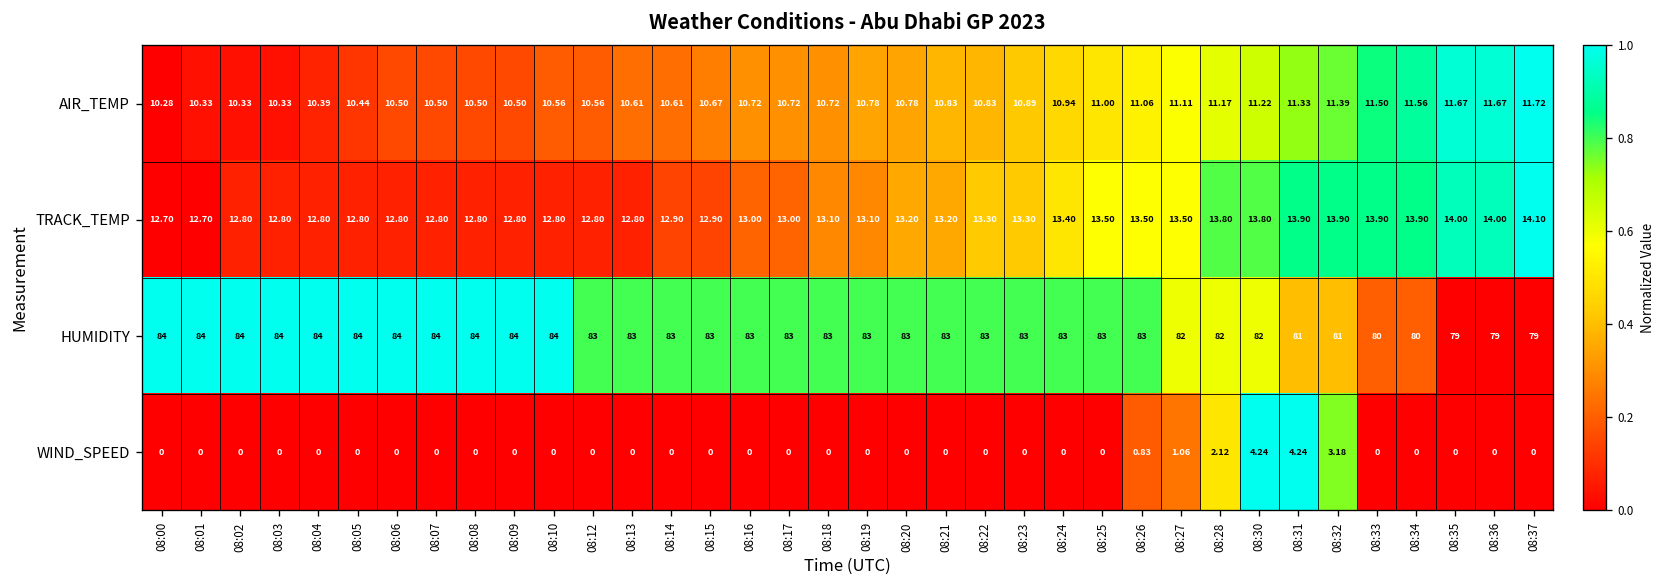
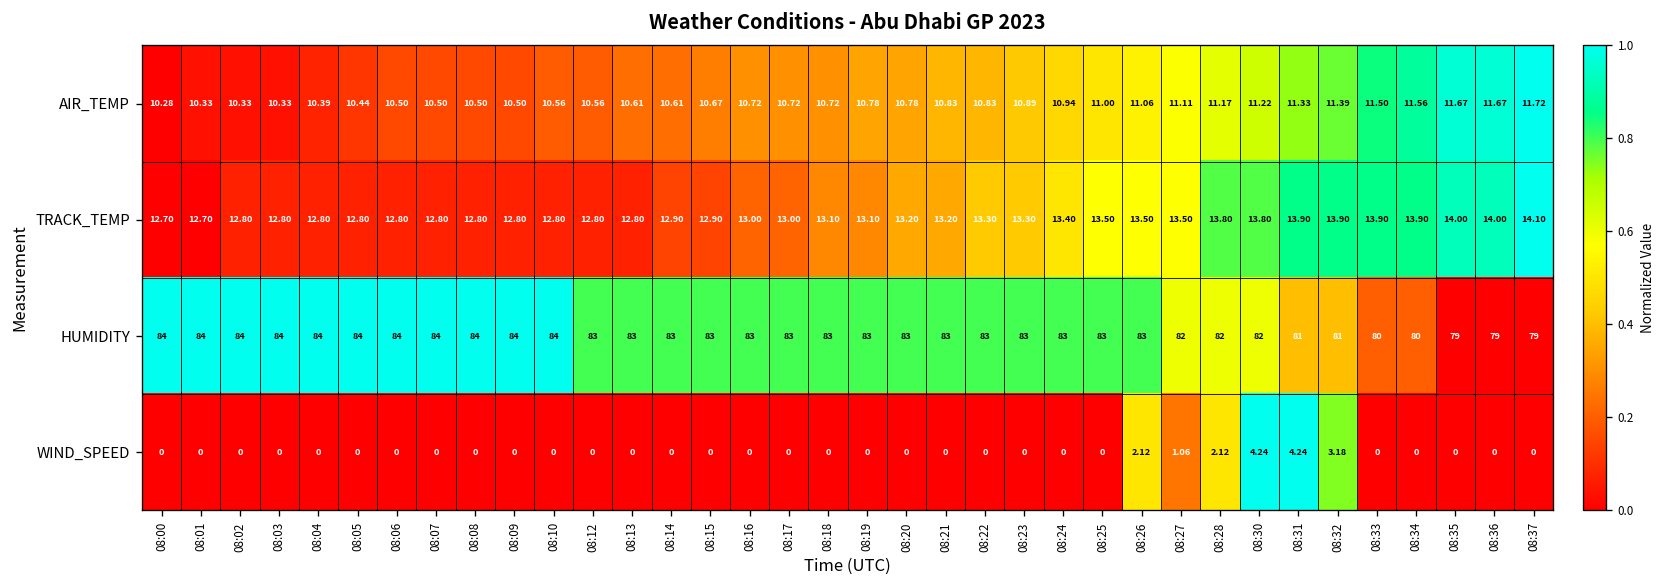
  {
    "AIR_TEMP": {
      "08:00": 10.28,
      "08:01": 10.33,
      "08:02": 10.33,
      "08:03": 10.33,
      "08:04": 10.39,
      "08:05": 10.44,
      "08:06": 10.50,
      "08:07": 10.50,
      "08:08": 10.50,
      "08:09": 10.50,
      "08:10": 10.56,
      "08:12": 10.56,
      "08:13": 10.61,
      "08:14": 10.61,
      "08:15": 10.67,
      "08:16": 10.72,
      "08:17": 10.72,
      "08:18": 10.72,
      "08:19": 10.78,
      "08:20": 10.78,
      "08:21": 10.83,
      "08:22": 10.83,
      "08:23": 10.89,
      "08:24": 10.94,
      "08:25": 11.00,
      "08:26": 11.06,
      "08:27": 11.11,
      "08:28": 11.17,
      "08:30": 11.22,
      "08:31": 11.33,
      "08:32": 11.39,
      "08:33": 11.50,
      "08:34": 11.56,
      "08:35": 11.67,
      "08:36": 11.67,
      "08:37": 11.72
    },
    "TRACK_TEMP": {
      "08:00": 12.70,
      "08:01": 12.70,
      "08:02": 12.80,
      "08:03": 12.80,
      "08:04": 12.80,
      "08:05": 12.80,
      "08:06": 12.80,
      "08:07": 12.80,
      "08:08": 12.80,
      "08:09": 12.80,
      "08:10": 12.80,
      "08:12": 12.80,
      "08:13": 12.80,
      "08:14": 12.90,
      "08:15": 12.90,
      "08:16": 13.00,
      "08:17": 13.00,
      "08:18": 13.10,
      "08:19": 13.10,
      "08:20": 13.20,
      "08:21": 13.20,
      "08:22": 13.30,
      "08:23": 13.30,
      "08:24": 13.40,
      "08:25": 13.50,
      "08:26": 13.50,
      "08:27": 13.50,
      "08:28": 13.80,
      "08:30": 13.80,
      "08:31": 13.90,
      "08:32": 13.90,
      "08:33": 13.90,
      "08:34": 13.90,
      "08:35": 14.00,
      "08:36": 14.00,
      "08:37": 14.10
    },
    "HUMIDITY": {
      "08:00": 84,
      "08:01": 84,
      "08:02": 84,
      "08:03": 84,
      "08:04": 84,
      "08:05": 84,
      "08:06": 84,
      "08:07": 84,
      "08:08": 84,
      "08:09": 84,
      "08:10": 84,
      "08:12": 83,
      "08:13": 83,
      "08:14": 83,
      "08:15": 83,
      "08:16": 83,
      "08:17": 83,
      "08:18": 83,
      "08:19": 83,
      "08:20": 83,
      "08:21": 83,
      "08:22": 83,
      "08:23": 83,
      "08:24": 83,
      "08:25": 83,
      "08:26": 83,
      "08:27": 82,
      "08:28": 82,
      "08:30": 82,
      "08:31": 81,
      "08:32": 81,
      "08:33": 80,
      "08:34": 80,
      "08:35": 79,
      "08:36": 79,
      "08:37": 79
    },
    "WIND_SPEED": {
      "08:00": 0,
      "08:01": 0,
      "08:02": 0,
      "08:03": 0,
      "08:04": 0,
      "08:05": 0,
      "08:06": 0,
      "08:07": 0,
      "08:08": 0,
      "08:09": 0,
      "08:10": 0,
      "08:12": 0,
      "08:13": 0,
      "08:14": 0,
      "08:15": 0,
      "08:16": 0,
      "08:17": 0,
      "08:18": 0,
      "08:19": 0,
      "08:20": 0,
      "08:21": 0,
      "08:22": 0,
      "08:23": 0,
      "08:24": 0,
      "08:25": 0,
-     "08:26": 0.83,
+     "08:26": 2.12,
      "08:27": 1.06,
      "08:28": 2.12,
      "08:30": 4.24,
      "08:31": 4.24,
      "08:32": 3.18,
      "08:33": 0,
      "08:34": 0,
      "08:35": 0,
      "08:36": 0,
      "08:37": 0
    }
  }
